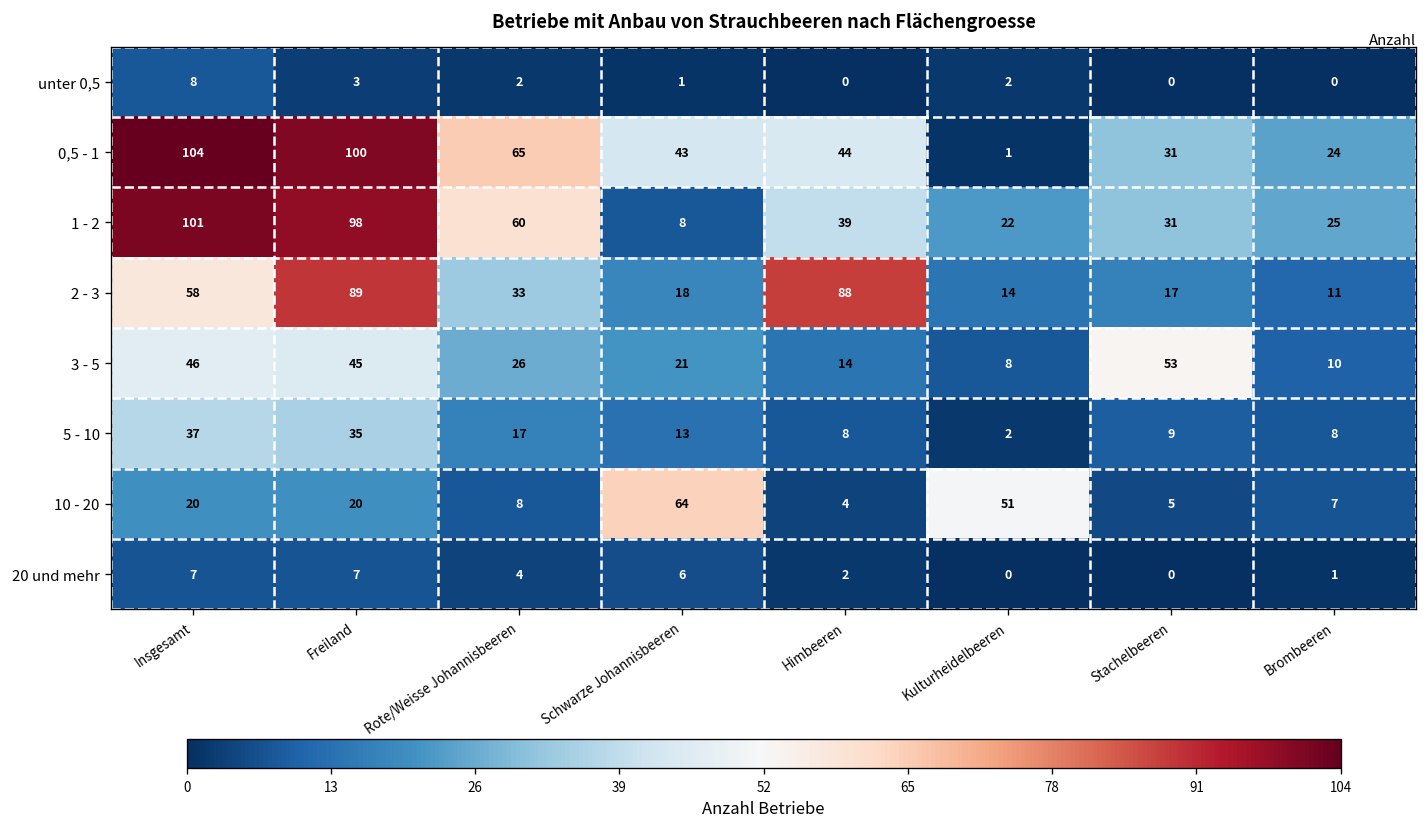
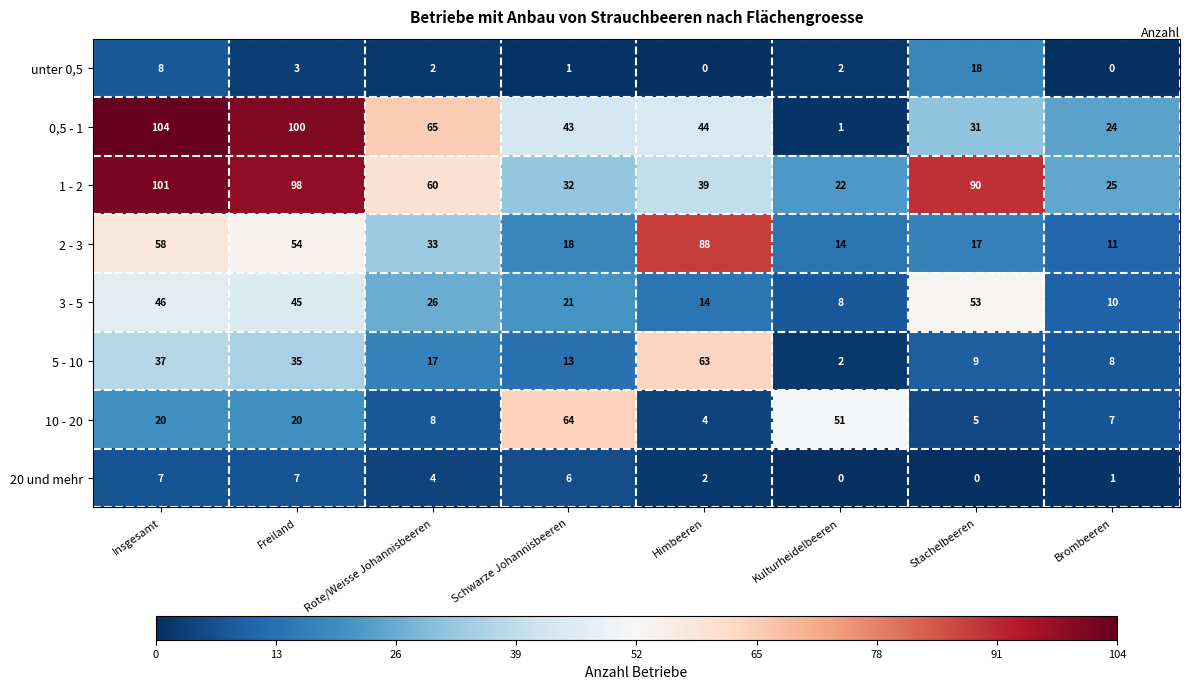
  {
    "unter 0,5": {
      "Insgesamt": 8,
      "Freiland": 3,
      "Rote/Weisse Johannisbeeren": 2,
      "Schwarze Johannisbeeren": 1,
      "Himbeeren": 0,
      "Kulturheidelbeeren": 2,
-     "Stachelbeeren": 0,
+     "Stachelbeeren": 18,
      "Brombeeren": 0
    },
    "0,5 - 1": {
      "Insgesamt": 104,
      "Freiland": 100,
      "Rote/Weisse Johannisbeeren": 65,
      "Schwarze Johannisbeeren": 43,
      "Himbeeren": 44,
      "Kulturheidelbeeren": 1,
      "Stachelbeeren": 31,
      "Brombeeren": 24
    },
    "1 - 2": {
      "Insgesamt": 101,
      "Freiland": 98,
      "Rote/Weisse Johannisbeeren": 60,
-     "Schwarze Johannisbeeren": 8,
+     "Schwarze Johannisbeeren": 32,
      "Himbeeren": 39,
      "Kulturheidelbeeren": 22,
-     "Stachelbeeren": 31,
+     "Stachelbeeren": 90,
      "Brombeeren": 25
    },
    "2 - 3": {
      "Insgesamt": 58,
-     "Freiland": 89,
+     "Freiland": 54,
      "Rote/Weisse Johannisbeeren": 33,
      "Schwarze Johannisbeeren": 18,
      "Himbeeren": 88,
      "Kulturheidelbeeren": 14,
      "Stachelbeeren": 17,
      "Brombeeren": 11
    },
    "3 - 5": {
      "Insgesamt": 46,
      "Freiland": 45,
      "Rote/Weisse Johannisbeeren": 26,
      "Schwarze Johannisbeeren": 21,
      "Himbeeren": 14,
      "Kulturheidelbeeren": 8,
      "Stachelbeeren": 53,
      "Brombeeren": 10
    },
    "5 - 10": {
      "Insgesamt": 37,
      "Freiland": 35,
      "Rote/Weisse Johannisbeeren": 17,
      "Schwarze Johannisbeeren": 13,
-     "Himbeeren": 8,
+     "Himbeeren": 63,
      "Kulturheidelbeeren": 2,
      "Stachelbeeren": 9,
      "Brombeeren": 8
    },
    "10 - 20": {
      "Insgesamt": 20,
      "Freiland": 20,
      "Rote/Weisse Johannisbeeren": 8,
      "Schwarze Johannisbeeren": 64,
      "Himbeeren": 4,
      "Kulturheidelbeeren": 51,
      "Stachelbeeren": 5,
      "Brombeeren": 7
    },
    "20 und mehr": {
      "Insgesamt": 7,
      "Freiland": 7,
      "Rote/Weisse Johannisbeeren": 4,
      "Schwarze Johannisbeeren": 6,
      "Himbeeren": 2,
      "Kulturheidelbeeren": 0,
      "Stachelbeeren": 0,
      "Brombeeren": 1
    }
  }
